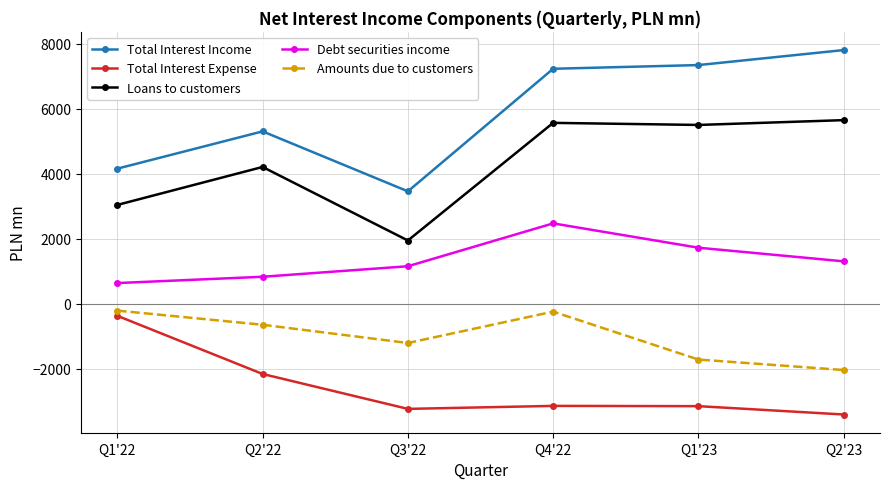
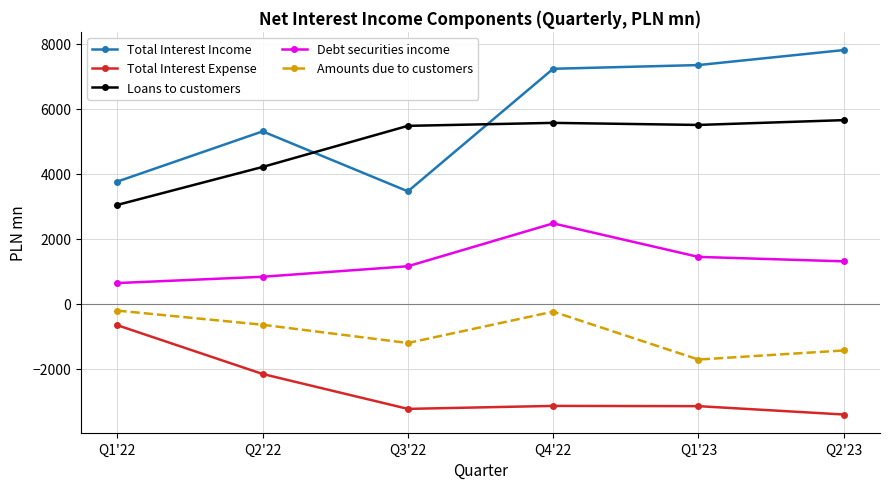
  {
    "Total Interest Income": {
-     "Q1'22": 4200,
+     "Q1'22": 3800,
      "Q2'22": 5300,
      "Q3'22": 3500,
      "Q4'22": 7200,
      "Q1'23": 7300,
      "Q2'23": 7800
    },
    "Total Interest Expense": {
-     "Q1'22": -400,
+     "Q1'22": -700,
      "Q2'22": -2200,
      "Q3'22": -3200,
      "Q4'22": -3200,
      "Q1'23": -3200,
      "Q2'23": -3400
    },
    "Loans to customers": {
      "Q1'22": 3000,
      "Q2'22": 4200,
-     "Q3'22": 1900,
+     "Q3'22": 5500,
      "Q4'22": 5600,
      "Q1'23": 5500,
      "Q2'23": 5700
    },
    "Debt securities income": {
      "Q1'22": 600,
      "Q2'22": 800,
      "Q3'22": 1200,
      "Q4'22": 2500,
-     "Q1'23": 1700,
+     "Q1'23": 1400,
      "Q2'23": 1300
    },
    "Amounts due to customers": {
      "Q1'22": -200,
      "Q2'22": -700,
      "Q3'22": -1200,
      "Q4'22": -200,
      "Q1'23": -1700,
-     "Q2'23": -2000
+     "Q2'23": -1400
    }
  }
